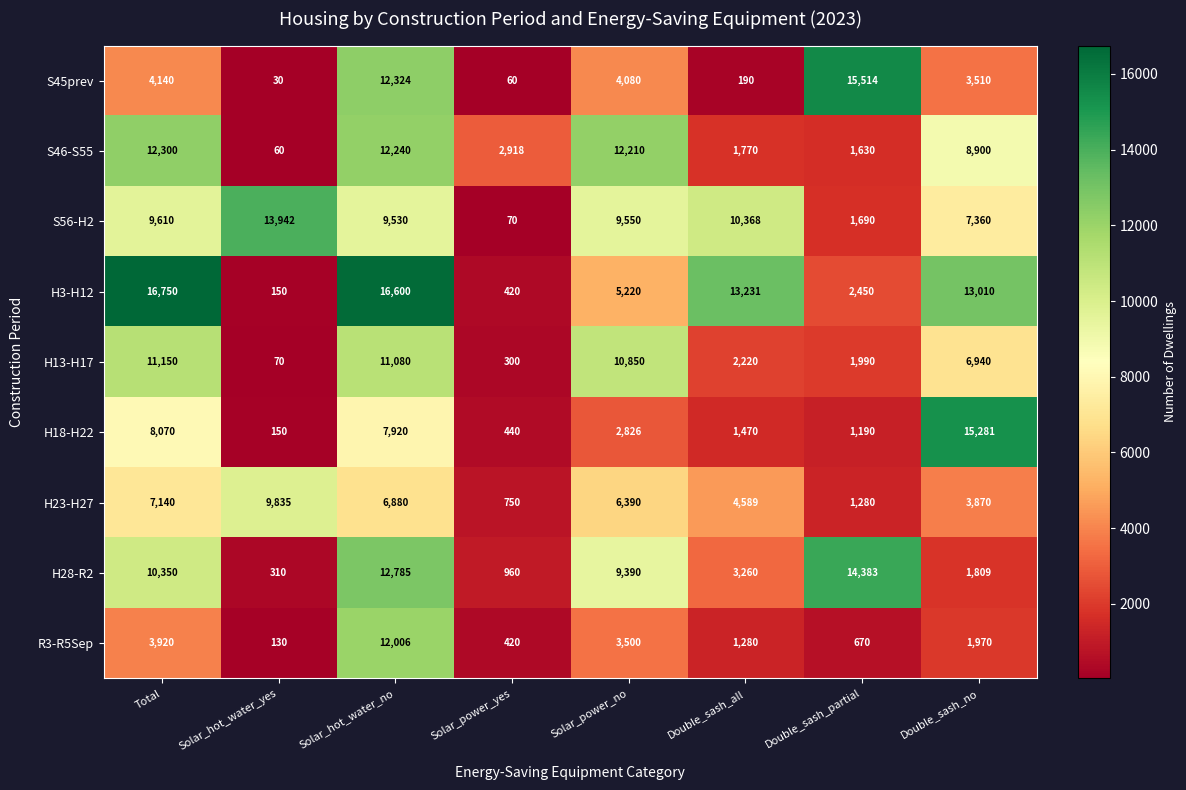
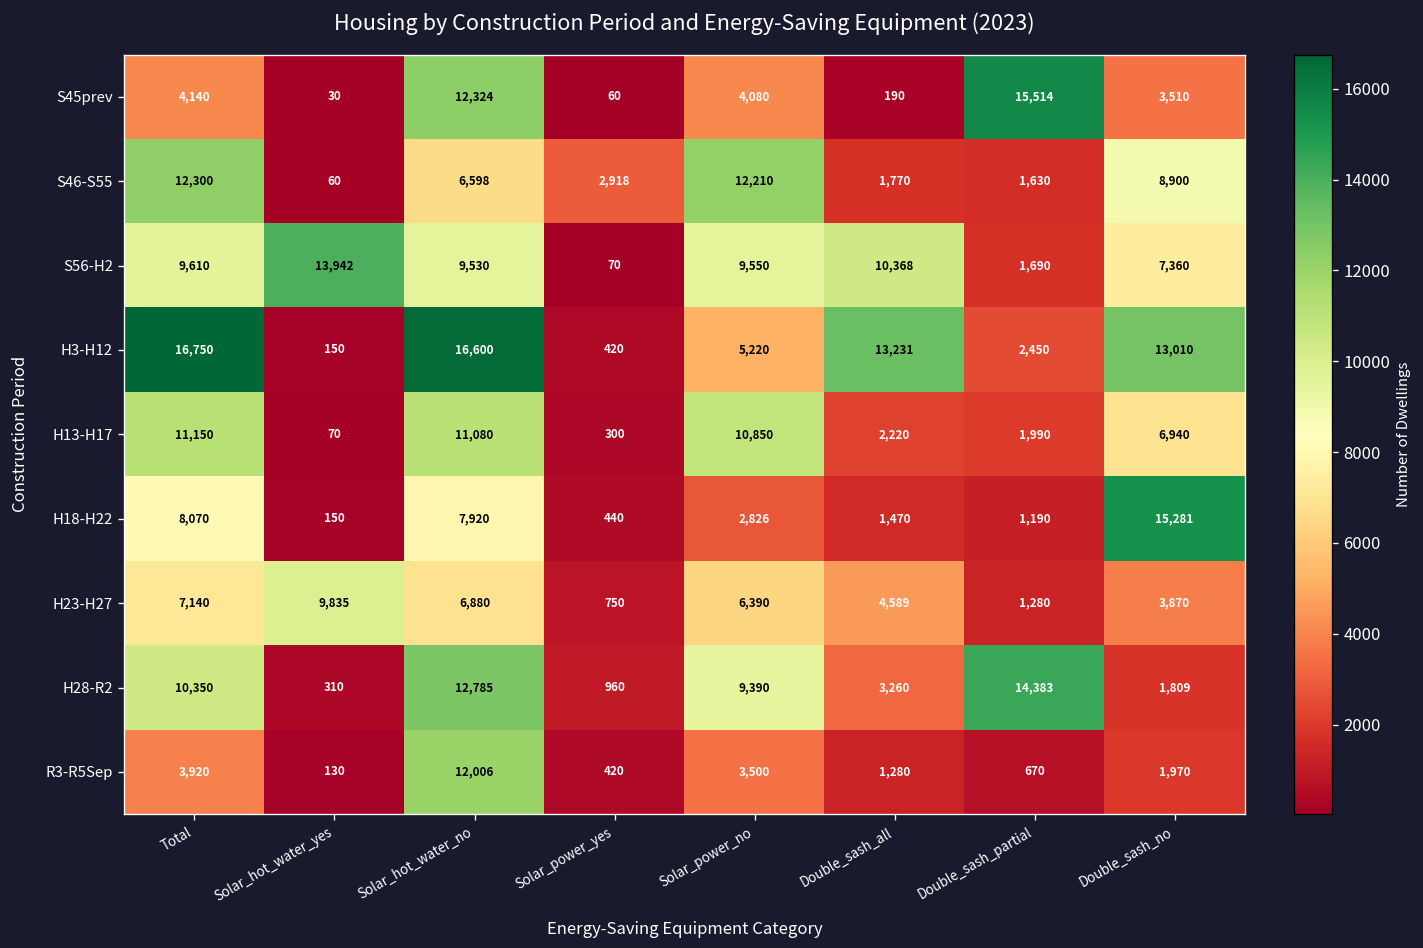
  {
    "S45prev": {
      "Total": "4,140",
      "Solar_hot_water_yes": "30",
      "Solar_hot_water_no": "12,324",
      "Solar_power_yes": "60",
      "Solar_power_no": "4,080",
      "Double_sash_all": "190",
      "Double_sash_partial": "15,514",
      "Double_sash_no": "3,510"
    },
    "S46-S55": {
      "Total": "12,300",
      "Solar_hot_water_yes": "60",
-     "Solar_hot_water_no": "12,240",
+     "Solar_hot_water_no": "6,598",
      "Solar_power_yes": "2,918",
      "Solar_power_no": "12,210",
      "Double_sash_all": "1,770",
      "Double_sash_partial": "1,630",
      "Double_sash_no": "8,900"
    },
    "S56-H2": {
      "Total": "9,610",
      "Solar_hot_water_yes": "13,942",
      "Solar_hot_water_no": "9,530",
      "Solar_power_yes": "70",
      "Solar_power_no": "9,550",
      "Double_sash_all": "10,368",
      "Double_sash_partial": "1,690",
      "Double_sash_no": "7,360"
    },
    "H3-H12": {
      "Total": "16,750",
      "Solar_hot_water_yes": "150",
      "Solar_hot_water_no": "16,600",
      "Solar_power_yes": "420",
      "Solar_power_no": "5,220",
      "Double_sash_all": "13,231",
      "Double_sash_partial": "2,450",
      "Double_sash_no": "13,010"
    },
    "H13-H17": {
      "Total": "11,150",
      "Solar_hot_water_yes": "70",
      "Solar_hot_water_no": "11,080",
      "Solar_power_yes": "300",
      "Solar_power_no": "10,850",
      "Double_sash_all": "2,220",
      "Double_sash_partial": "1,990",
      "Double_sash_no": "6,940"
    },
    "H18-H22": {
      "Total": "8,070",
      "Solar_hot_water_yes": "150",
      "Solar_hot_water_no": "7,920",
      "Solar_power_yes": "440",
      "Solar_power_no": "2,826",
      "Double_sash_all": "1,470",
      "Double_sash_partial": "1,190",
      "Double_sash_no": "15,281"
    },
    "H23-H27": {
      "Total": "7,140",
      "Solar_hot_water_yes": "9,835",
      "Solar_hot_water_no": "6,880",
      "Solar_power_yes": "750",
      "Solar_power_no": "6,390",
      "Double_sash_all": "4,589",
      "Double_sash_partial": "1,280",
      "Double_sash_no": "3,870"
    },
    "H28-R2": {
      "Total": "10,350",
      "Solar_hot_water_yes": "310",
      "Solar_hot_water_no": "12,785",
      "Solar_power_yes": "960",
      "Solar_power_no": "9,390",
      "Double_sash_all": "3,260",
      "Double_sash_partial": "14,383",
      "Double_sash_no": "1,809"
    },
    "R3-R5Sep": {
      "Total": "3,920",
      "Solar_hot_water_yes": "130",
      "Solar_hot_water_no": "12,006",
      "Solar_power_yes": "420",
      "Solar_power_no": "3,500",
      "Double_sash_all": "1,280",
      "Double_sash_partial": "670",
      "Double_sash_no": "1,970"
    }
  }
